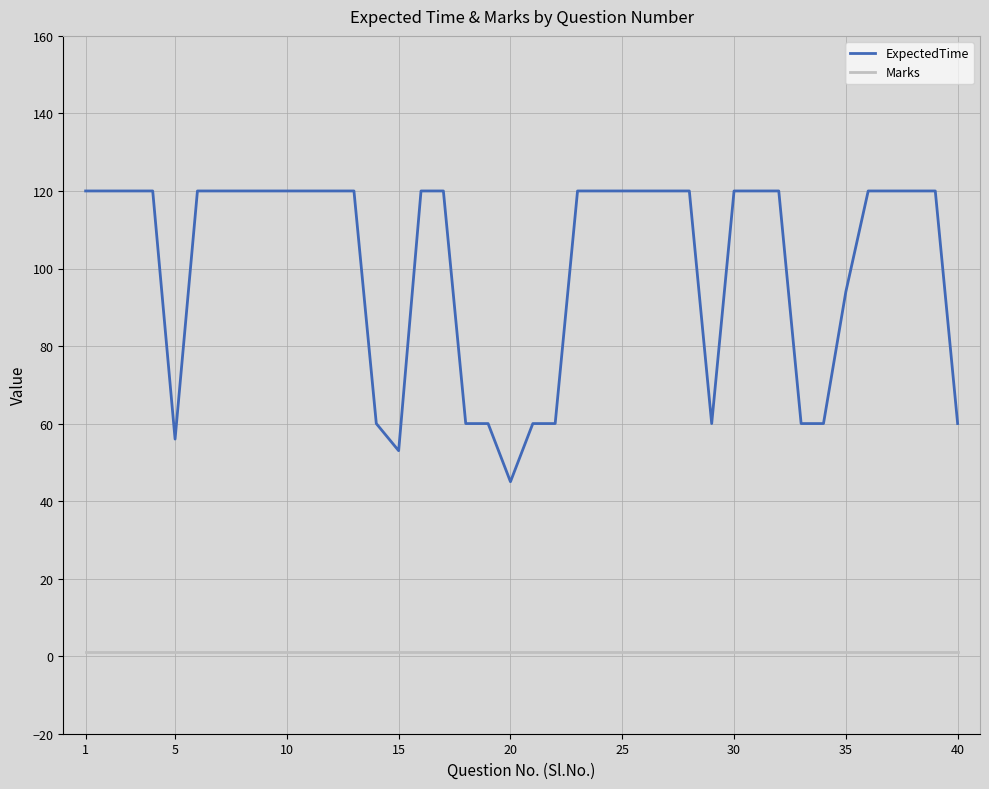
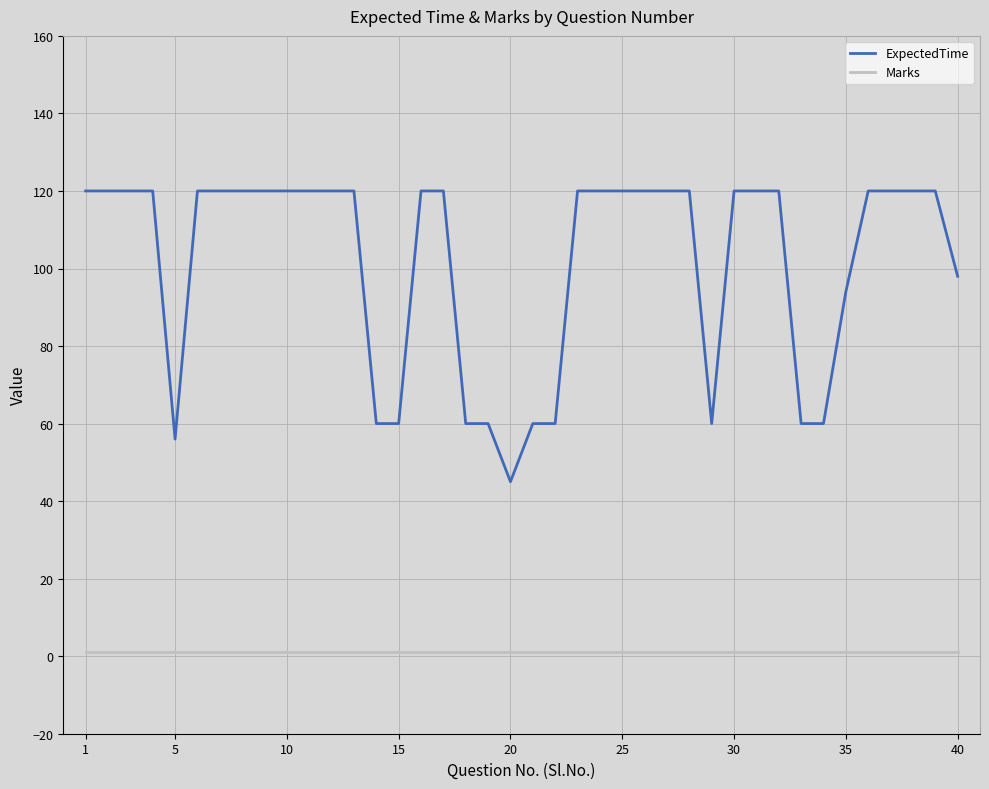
  {
    "ExpectedTime": {
      "1": 120,
      "5": 56,
      "10": 120,
-     "15": 53,
+     "15": 60,
      "20": 45,
      "25": 120,
      "30": 120,
      "35": 94,
-     "40": 60
+     "40": 98
    },
    "Marks": {
      "1": 1,
      "5": 1,
      "10": 1,
      "15": 1,
      "20": 1,
      "25": 1,
      "30": 1,
      "35": 1,
      "40": 1
    }
  }
